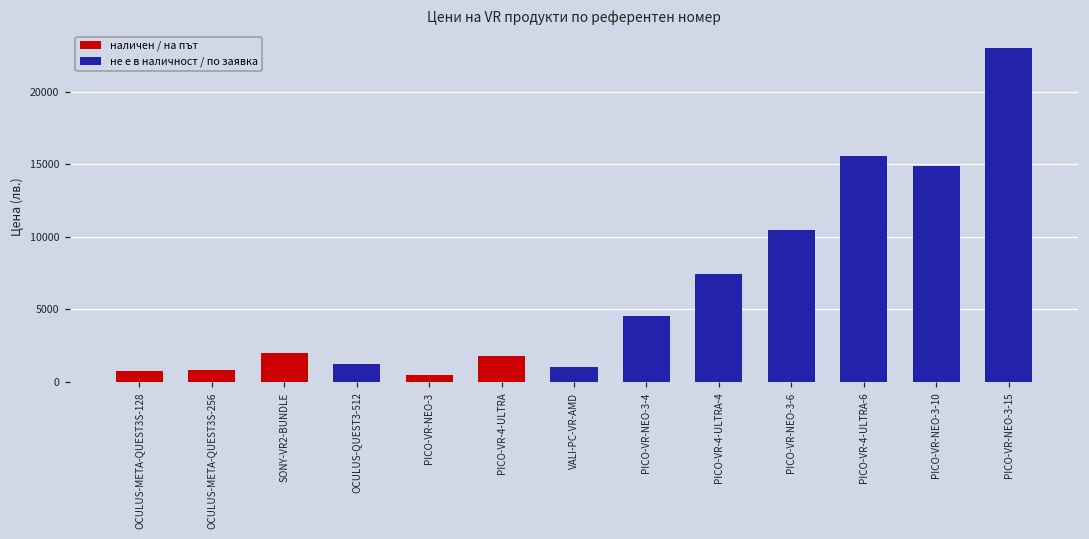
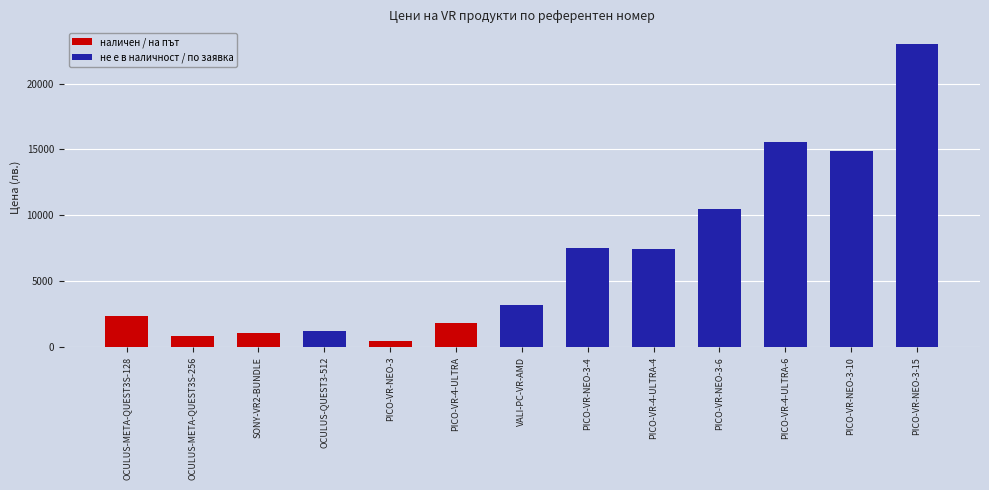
  {
-   "OCULUS-META-QUEST3S-128": 700,
+   "OCULUS-META-QUEST3S-128": 2400,
    "OCULUS-META-QUEST3S-256": 800,
-   "SONY-VR2-BUNDLE": 2000,
+   "SONY-VR2-BUNDLE": 1100,
    "OCULUS-QUEST3-512": 1200,
    "PICO-VR-NEO-3": 500,
    "PICO-VR-4-ULTRA": 1800,
-   "VALI-PC-VR-AMD": 1000,
-   "PICO-VR-NEO-3-4": 4600,
+   "VALI-PC-VR-AMD": 3200,
+   "PICO-VR-NEO-3-4": 7500,
    "PICO-VR-4-ULTRA-4": 7400,
    "PICO-VR-NEO-3-6": 10500,
    "PICO-VR-4-ULTRA-6": 15600,
    "PICO-VR-NEO-3-10": 14900,
    "PICO-VR-NEO-3-15": 23000
  }
